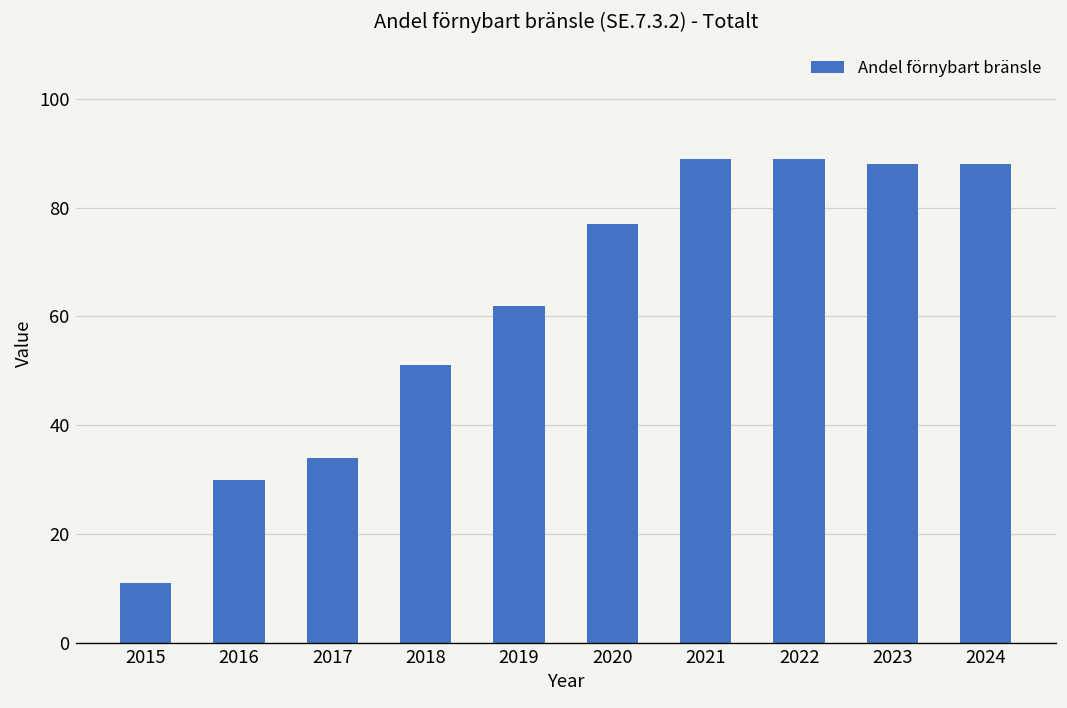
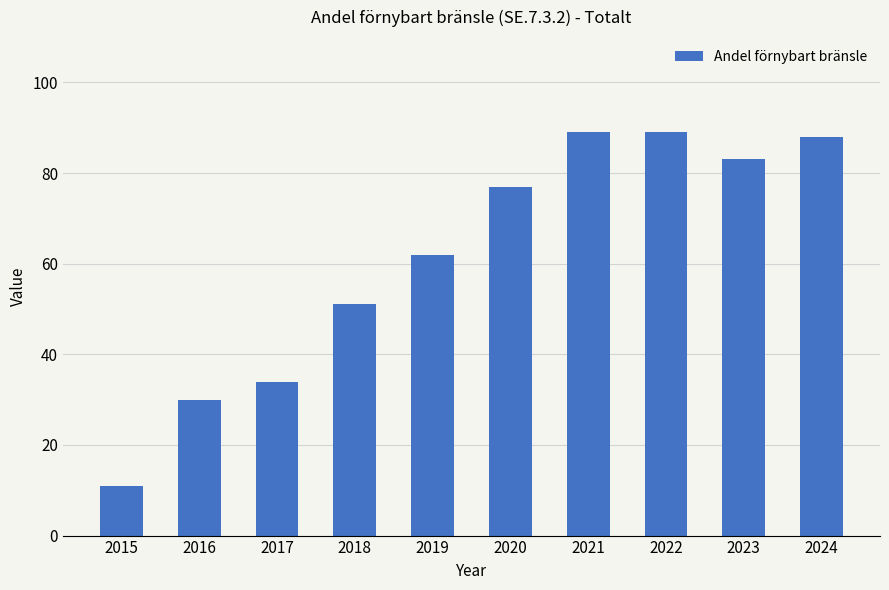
  {
    "2015": 11,
    "2016": 30,
    "2017": 34,
    "2018": 51,
    "2019": 62,
    "2020": 77,
    "2021": 89,
    "2022": 89,
-   "2023": 88,
+   "2023": 83,
    "2024": 88
  }
